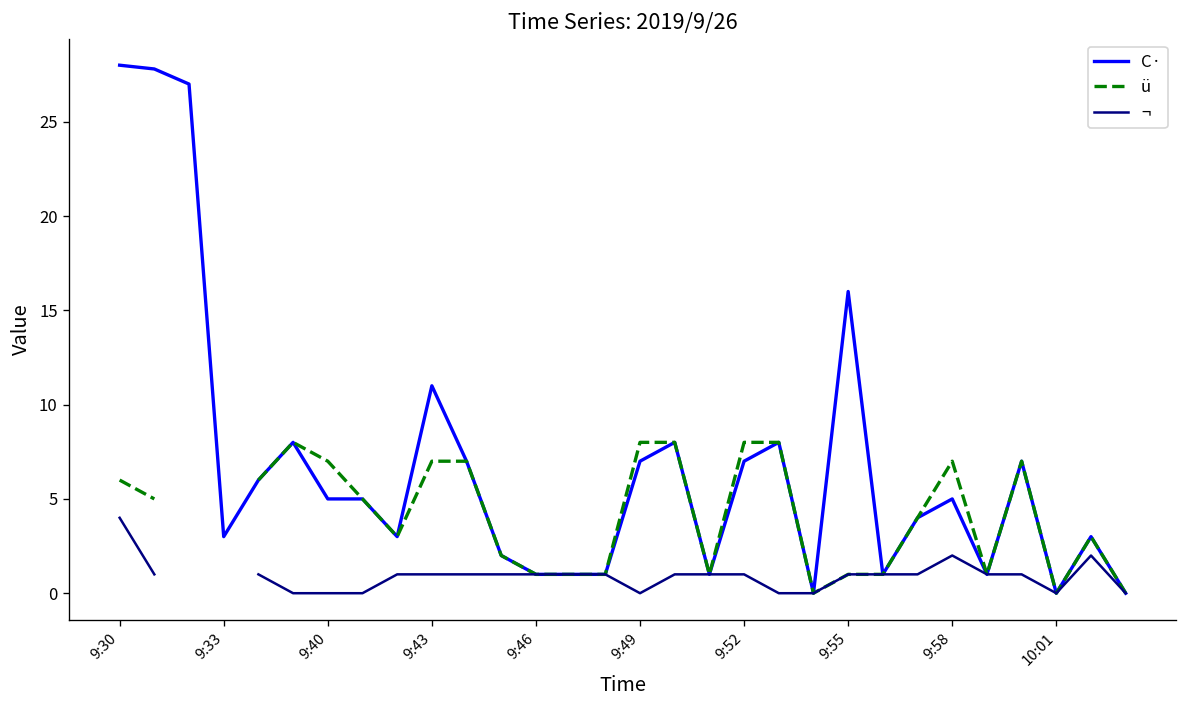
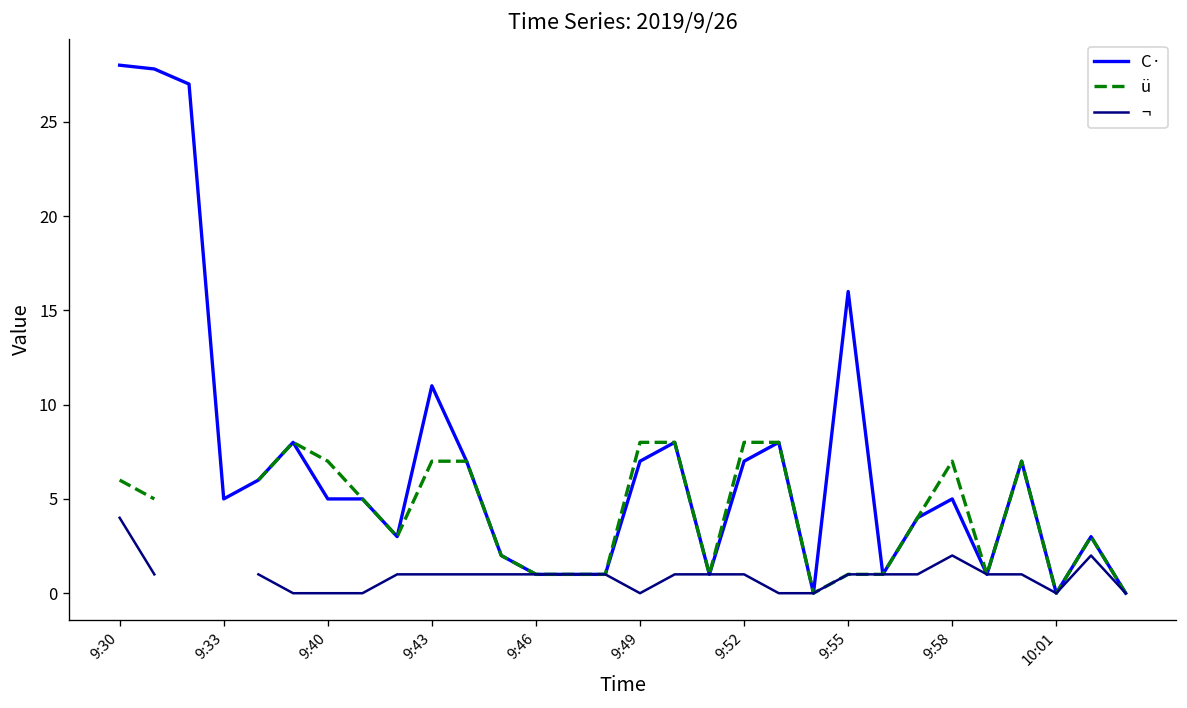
  {
    "C·": {
      "9:30": 28,
-     "9:33": 3,
+     "9:33": 5,
      "9:40": 5,
      "9:43": 11,
      "9:49": 7,
      "9:52": 7,
      "9:55": 16,
      "9:58": 5
    },
    "ü": {
      "9:30": 6,
      "9:40": 7,
      "9:43": 7,
      "9:49": 8,
      "9:52": 8,
      "9:58": 7
    },
    "¬": {
      "9:30": 4,
      "9:40": 0,
      "9:43": 1,
      "9:49": 0,
      "9:52": 1,
      "9:58": 2
    }
  }
